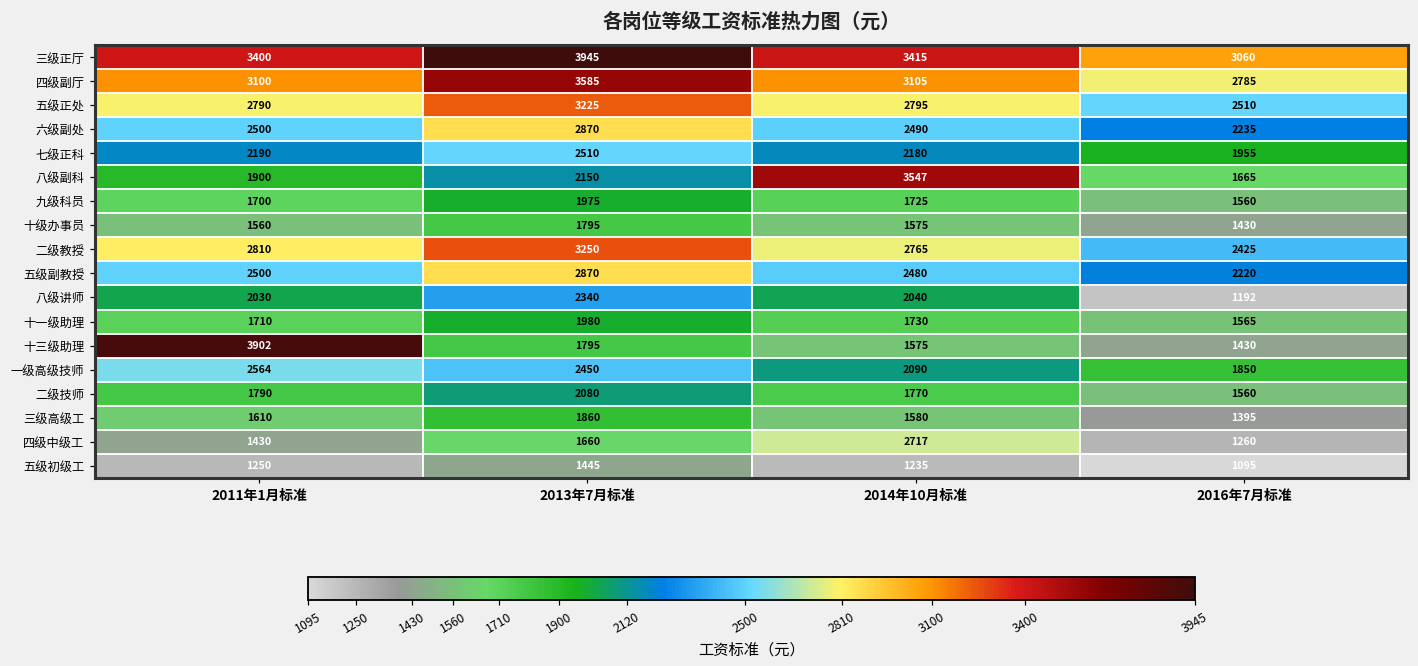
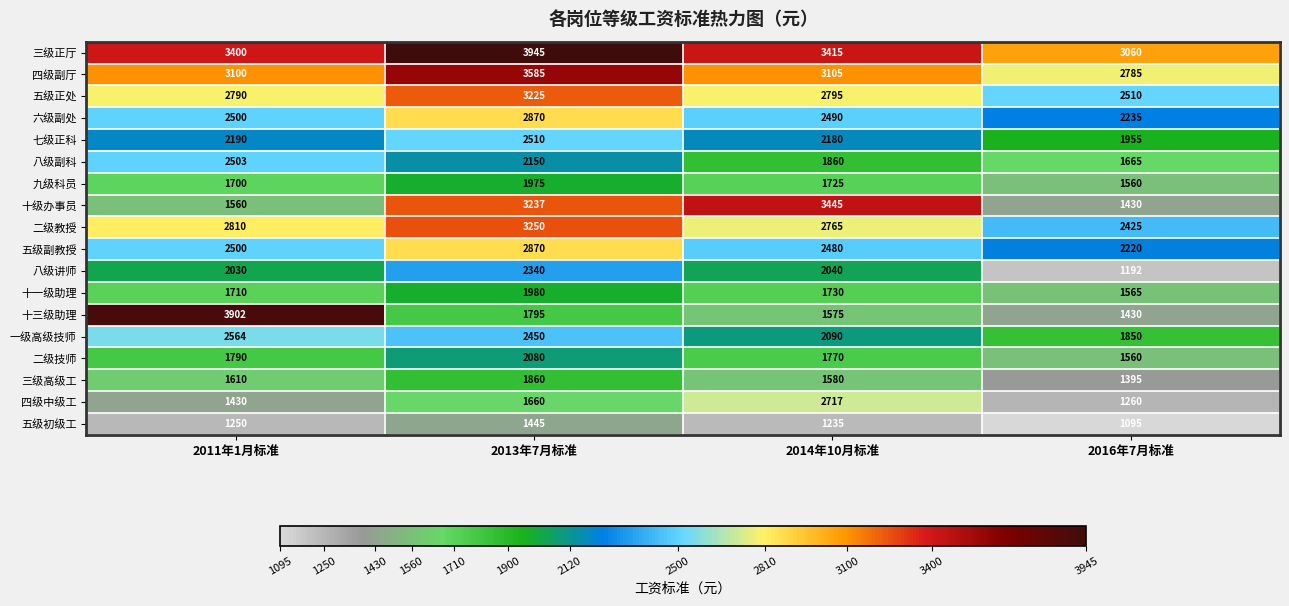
  {
    "三级正厅": {
      "2011年1月标准": 3400,
      "2013年7月标准": 3945,
      "2014年10月标准": 3415,
      "2016年7月标准": 3060
    },
    "四级副厅": {
      "2011年1月标准": 3100,
      "2013年7月标准": 3585,
      "2014年10月标准": 3105,
      "2016年7月标准": 2785
    },
    "五级正处": {
      "2011年1月标准": 2790,
      "2013年7月标准": 3225,
      "2014年10月标准": 2795,
      "2016年7月标准": 2510
    },
    "六级副处": {
      "2011年1月标准": 2500,
      "2013年7月标准": 2870,
      "2014年10月标准": 2490,
      "2016年7月标准": 2235
    },
    "七级正科": {
      "2011年1月标准": 2190,
      "2013年7月标准": 2510,
      "2014年10月标准": 2180,
      "2016年7月标准": 1955
    },
    "八级副科": {
-     "2011年1月标准": 1900,
+     "2011年1月标准": 2503,
      "2013年7月标准": 2150,
-     "2014年10月标准": 3547,
+     "2014年10月标准": 1860,
      "2016年7月标准": 1665
    },
    "九级科员": {
      "2011年1月标准": 1700,
      "2013年7月标准": 1975,
      "2014年10月标准": 1725,
      "2016年7月标准": 1560
    },
    "十级办事员": {
      "2011年1月标准": 1560,
-     "2013年7月标准": 1795,
-     "2014年10月标准": 1575,
+     "2013年7月标准": 3237,
+     "2014年10月标准": 3445,
      "2016年7月标准": 1430
    },
    "二级教授": {
      "2011年1月标准": 2810,
      "2013年7月标准": 3250,
      "2014年10月标准": 2765,
      "2016年7月标准": 2425
    },
    "五级副教授": {
      "2011年1月标准": 2500,
      "2013年7月标准": 2870,
      "2014年10月标准": 2480,
      "2016年7月标准": 2220
    },
    "八级讲师": {
      "2011年1月标准": 2030,
      "2013年7月标准": 2340,
      "2014年10月标准": 2040,
      "2016年7月标准": 1192
    },
    "十一级助理": {
      "2011年1月标准": 1710,
      "2013年7月标准": 1980,
      "2014年10月标准": 1730,
      "2016年7月标准": 1565
    },
    "十三级助理": {
      "2011年1月标准": 3902,
      "2013年7月标准": 1795,
      "2014年10月标准": 1575,
      "2016年7月标准": 1430
    },
    "一级高级技师": {
      "2011年1月标准": 2564,
      "2013年7月标准": 2450,
      "2014年10月标准": 2090,
      "2016年7月标准": 1850
    },
    "二级技师": {
      "2011年1月标准": 1790,
      "2013年7月标准": 2080,
      "2014年10月标准": 1770,
      "2016年7月标准": 1560
    },
    "三级高级工": {
      "2011年1月标准": 1610,
      "2013年7月标准": 1860,
      "2014年10月标准": 1580,
      "2016年7月标准": 1395
    },
    "四级中级工": {
      "2011年1月标准": 1430,
      "2013年7月标准": 1660,
      "2014年10月标准": 2717,
      "2016年7月标准": 1260
    },
    "五级初级工": {
      "2011年1月标准": 1250,
      "2013年7月标准": 1445,
      "2014年10月标准": 1235
    }
  }
